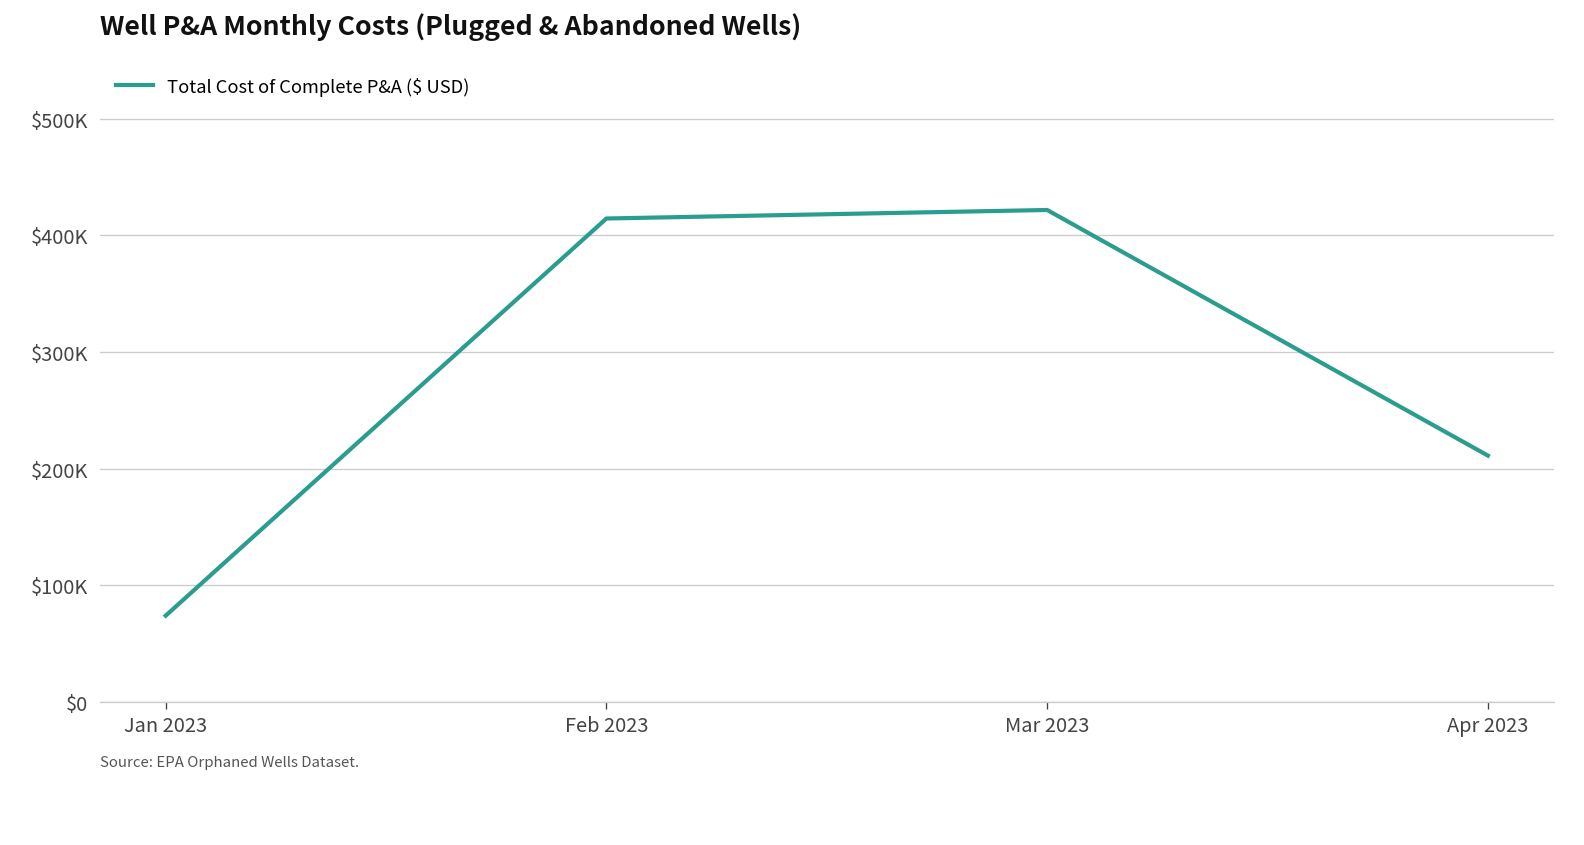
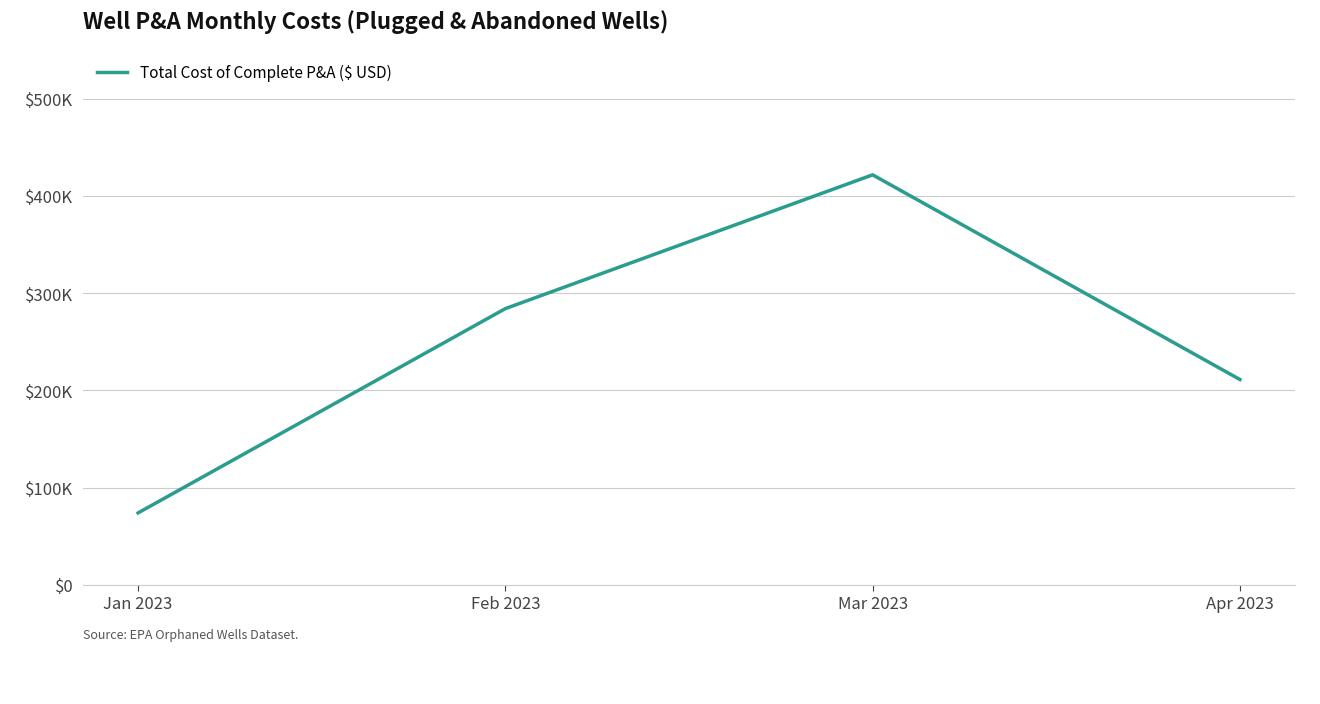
  {
    "Jan 2023": "$70000",
-   "Feb 2023": "$410000",
+   "Feb 2023": "$280000",
    "Mar 2023": "$420000",
    "Apr 2023": "$210000"
  }
